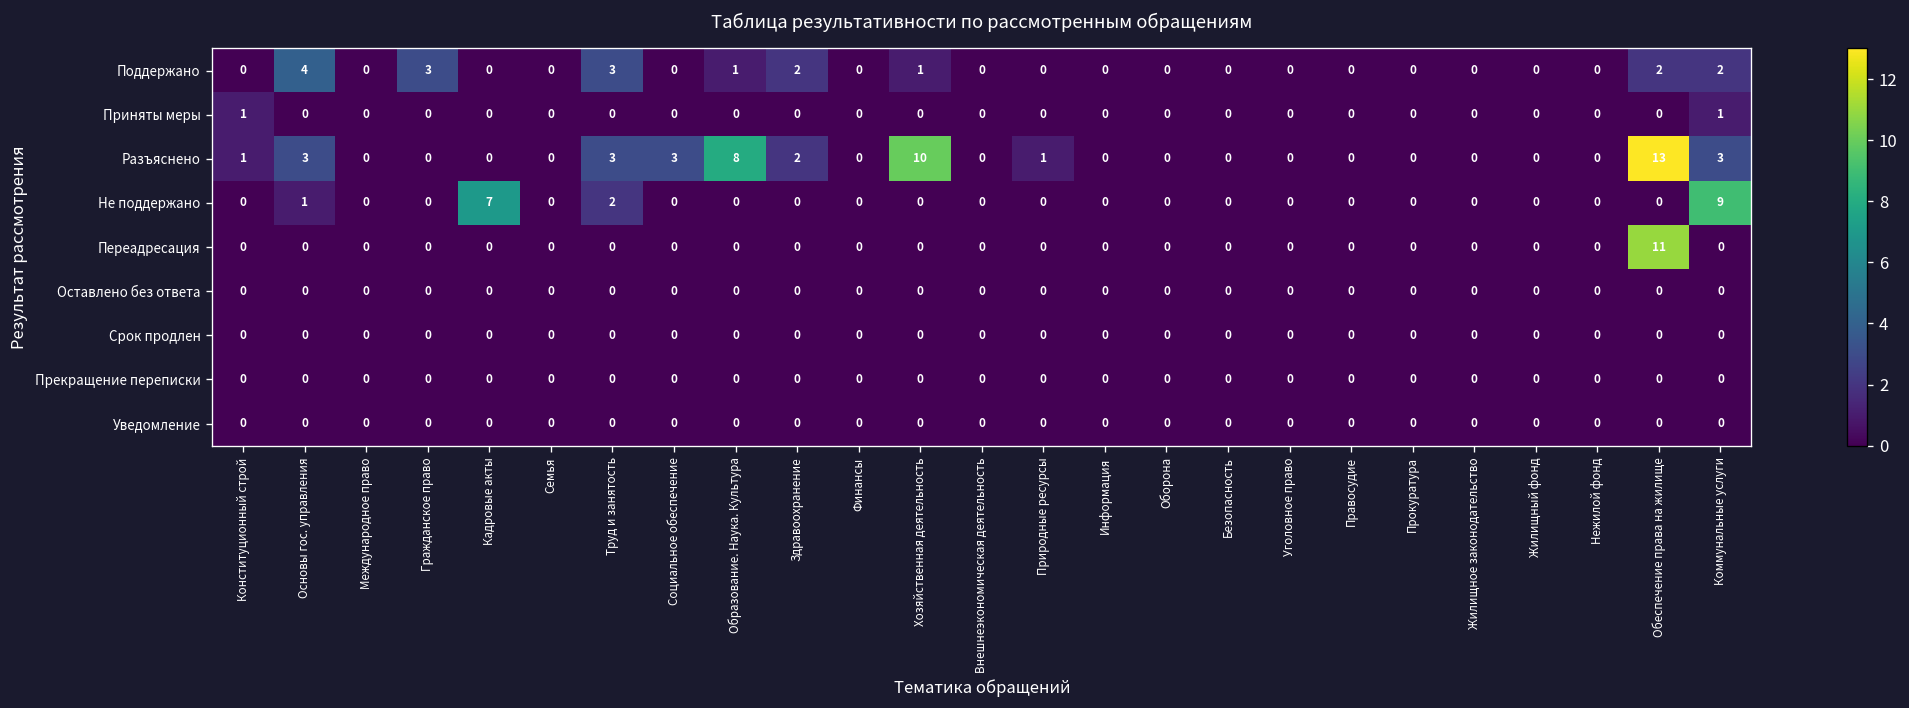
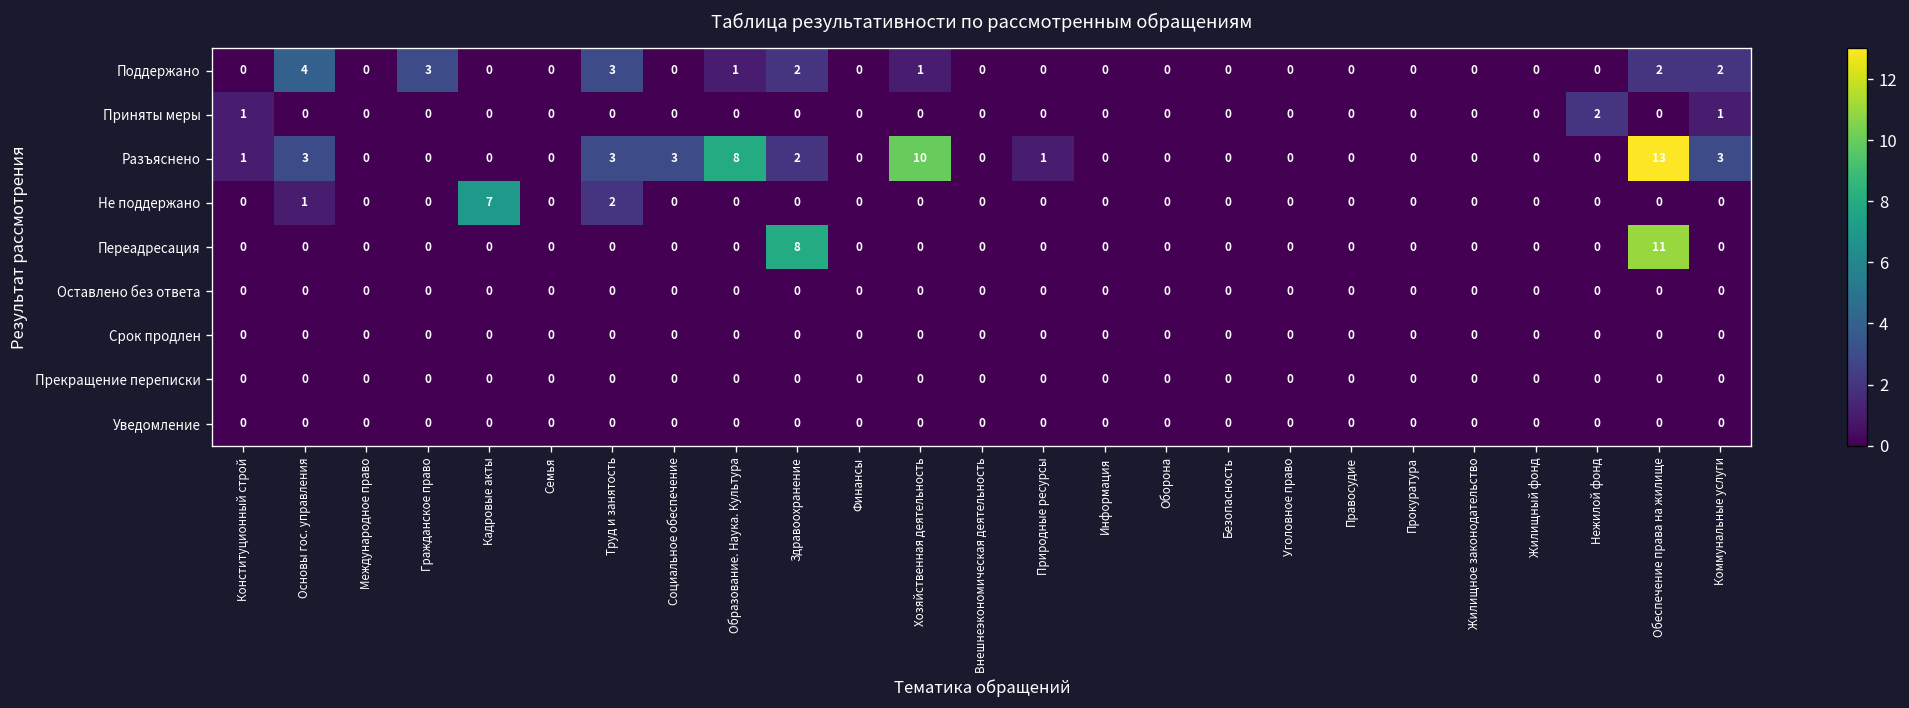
  {
    "Приняты меры": {
      "Конституционный строй": 1,
      "Основы гос. управления": 0,
      "Международное право": 0,
      "Гражданское право": 0,
      "Кадровые акты": 0,
      "Семья": 0,
      "Труд и занятость": 0,
      "Социальное обеспечение": 0,
      "Образование. Наука. Культура": 0,
      "Здравоохранение": 0,
      "Финансы": 0,
      "Хозяйственная деятельность": 0,
      "Внешнеэкономическая деятельность": 0,
      "Природные ресурсы": 0,
      "Информация": 0,
      "Оборона": 0,
      "Безопасность": 0,
      "Уголовное право": 0,
      "Правосудие": 0,
      "Прокуратура": 0,
      "Жилищное законодательство": 0,
      "Жилищный фонд": 0,
-     "Нежилой фонд": 0,
+     "Нежилой фонд": 2,
      "Обеспечение права на жилище": 0,
      "Коммунальные услуги": 1
    },
    "Не поддержано": {
      "Конституционный строй": 0,
      "Основы гос. управления": 1,
      "Международное право": 0,
      "Гражданское право": 0,
      "Кадровые акты": 7,
      "Семья": 0,
      "Труд и занятость": 2,
      "Социальное обеспечение": 0,
      "Образование. Наука. Культура": 0,
      "Здравоохранение": 0,
      "Финансы": 0,
      "Хозяйственная деятельность": 0,
      "Внешнеэкономическая деятельность": 0,
      "Природные ресурсы": 0,
      "Информация": 0,
      "Оборона": 0,
      "Безопасность": 0,
      "Уголовное право": 0,
      "Правосудие": 0,
      "Прокуратура": 0,
      "Жилищное законодательство": 0,
      "Жилищный фонд": 0,
      "Нежилой фонд": 0,
      "Обеспечение права на жилище": 0,
-     "Коммунальные услуги": 9
+     "Коммунальные услуги": 0
    },
    "Переадресация": {
      "Конституционный строй": 0,
      "Основы гос. управления": 0,
      "Международное право": 0,
      "Гражданское право": 0,
      "Кадровые акты": 0,
      "Семья": 0,
      "Труд и занятость": 0,
      "Социальное обеспечение": 0,
      "Образование. Наука. Культура": 0,
-     "Здравоохранение": 0,
+     "Здравоохранение": 8,
      "Финансы": 0,
      "Хозяйственная деятельность": 0,
      "Внешнеэкономическая деятельность": 0,
      "Природные ресурсы": 0,
      "Информация": 0,
      "Оборона": 0,
      "Безопасность": 0,
      "Уголовное право": 0,
      "Правосудие": 0,
      "Прокуратура": 0,
      "Жилищное законодательство": 0,
      "Жилищный фонд": 0,
      "Нежилой фонд": 0,
      "Обеспечение права на жилище": 11,
      "Коммунальные услуги": 0
    }
  }
